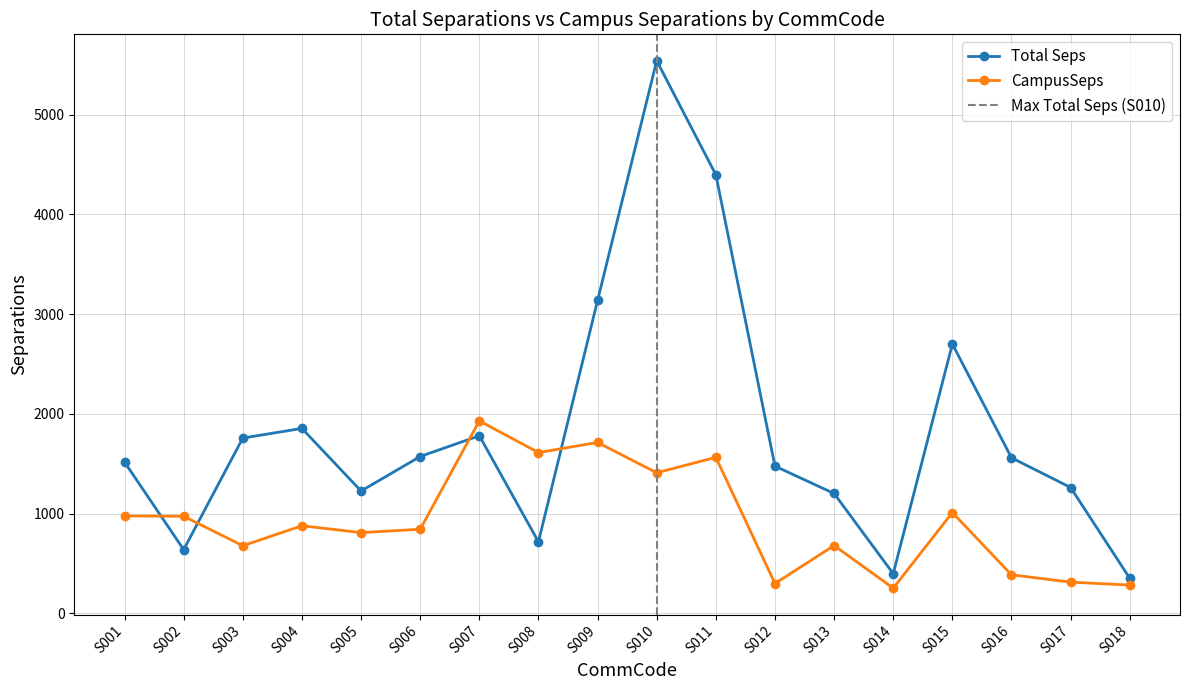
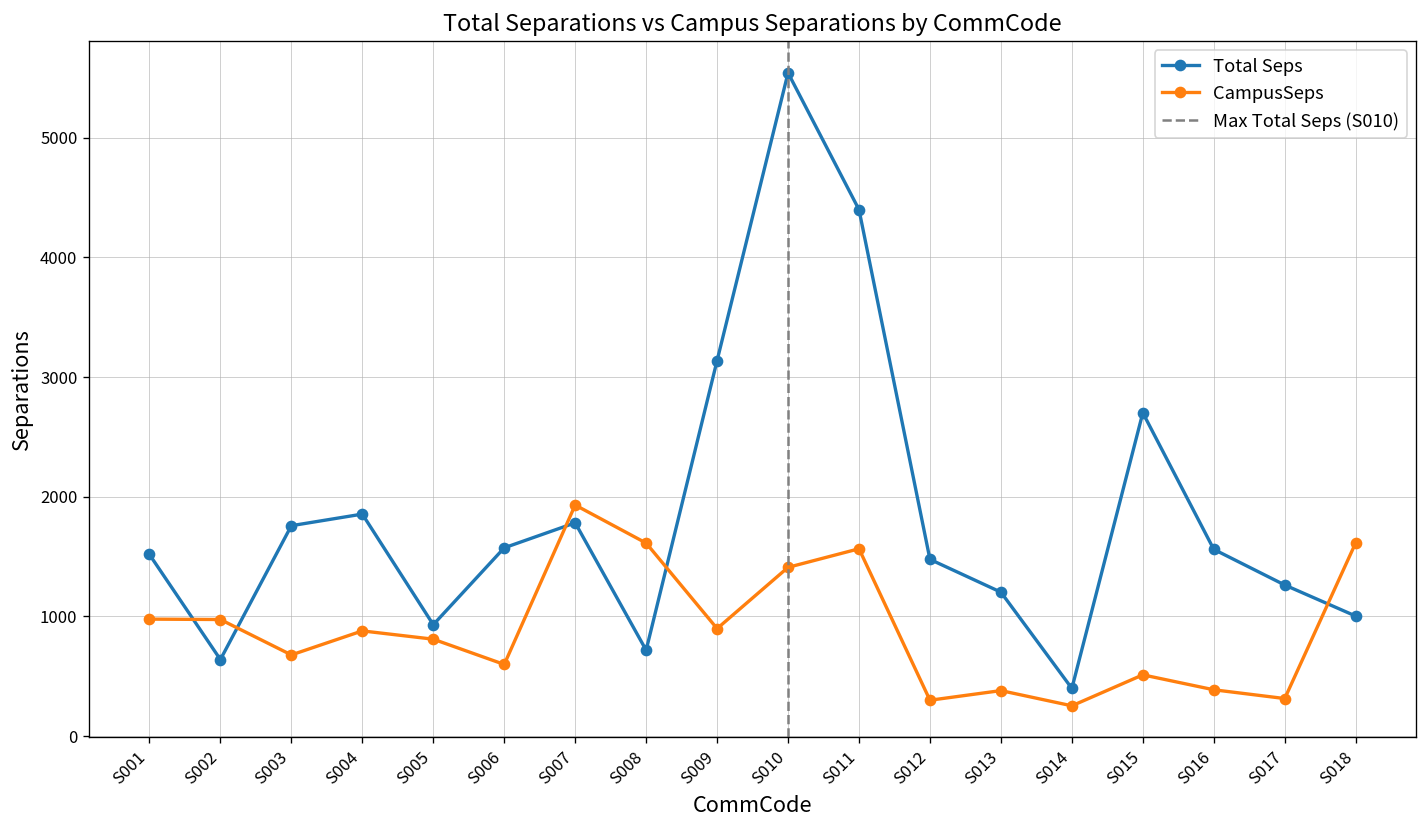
  {
    "Total Seps": {
      "S001": 1500,
      "S002": 600,
      "S003": 1800,
      "S004": 1900,
-     "S005": 1200,
+     "S005": 900,
      "S006": 1600,
      "S007": 1800,
      "S008": 700,
      "S009": 3100,
      "S010": 5500,
      "S011": 4400,
      "S012": 1500,
      "S013": 1200,
      "S014": 400,
      "S015": 2700,
      "S016": 1600,
      "S017": 1300,
-     "S018": 400
+     "S018": 1000
    },
    "CampusSeps": {
      "S001": 1000,
      "S002": 1000,
      "S003": 700,
      "S004": 900,
      "S005": 800,
-     "S006": 800,
+     "S006": 600,
      "S007": 1900,
      "S008": 1600,
-     "S009": 1700,
+     "S009": 900,
      "S010": 1400,
      "S011": 1600,
      "S012": 300,
-     "S013": 700,
+     "S013": 400,
      "S014": 300,
-     "S015": 1000,
+     "S015": 500,
      "S016": 400,
      "S017": 300,
-     "S018": 300
+     "S018": 1600
    }
  }
